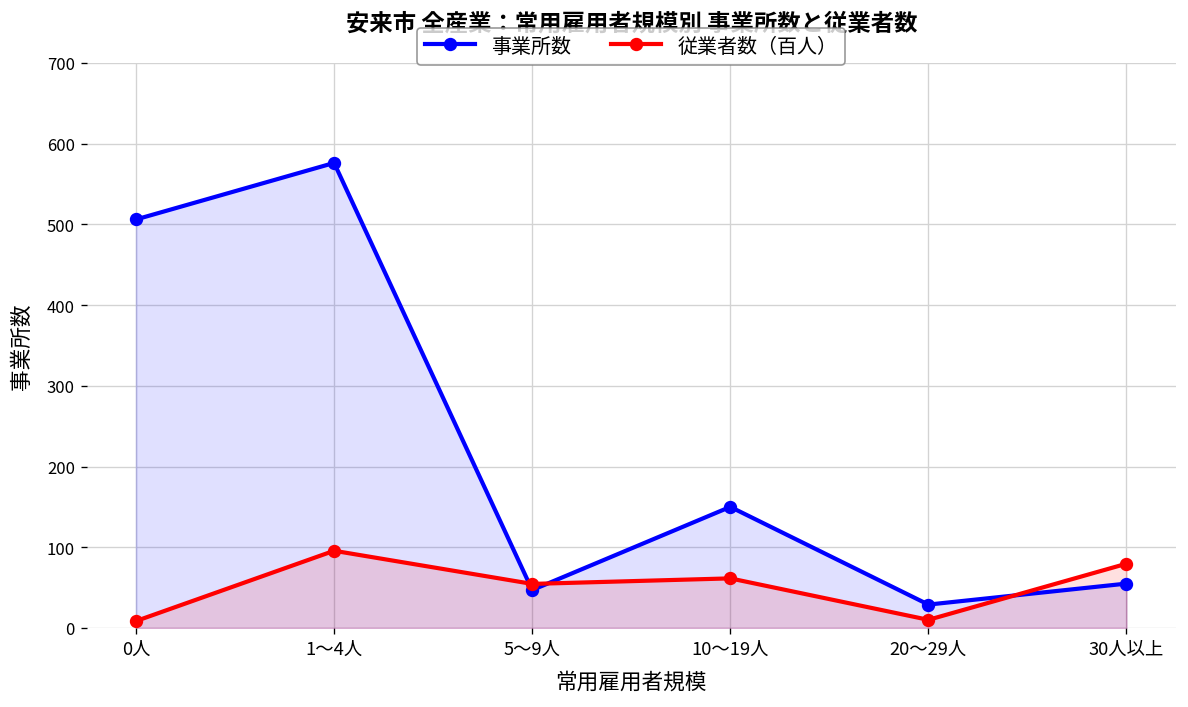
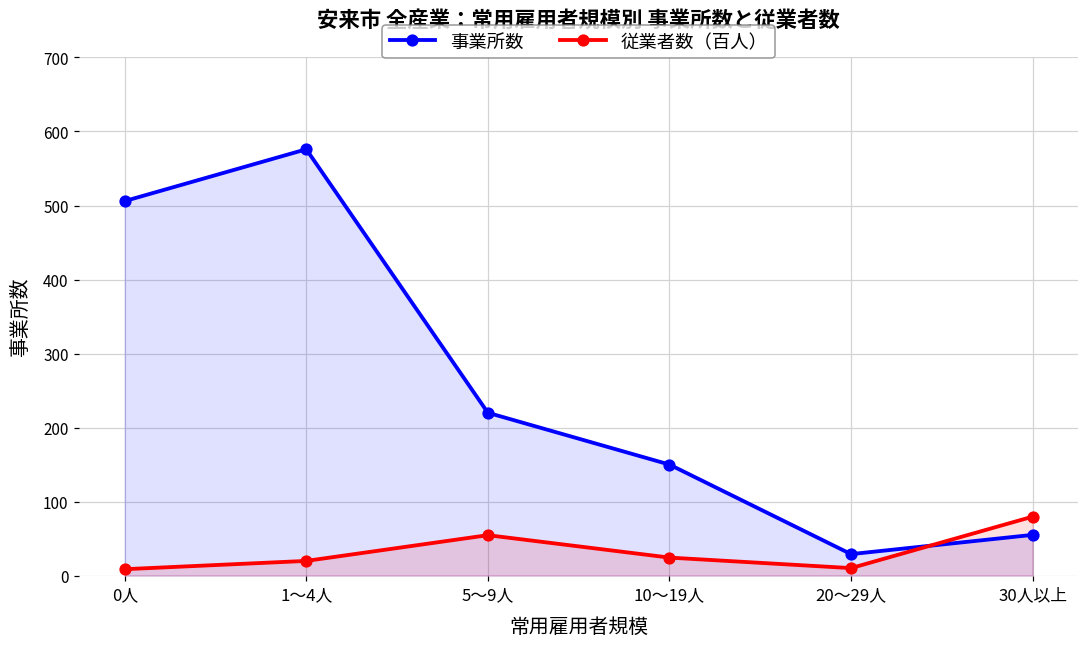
  {
    "事業所数": {
      "0人": 510,
      "1～4人": 580,
-     "5～9人": 50,
+     "5～9人": 220,
      "10～19人": 150,
      "20～29人": 30,
      "30人以上": 60
    },
    "従業者数（百人）": {
      "0人": 10,
-     "1～4人": 100,
+     "1～4人": 20,
      "5～9人": 50,
-     "10～19人": 60,
+     "10～19人": 20,
      "20～29人": 10,
      "30人以上": 80
    }
  }
